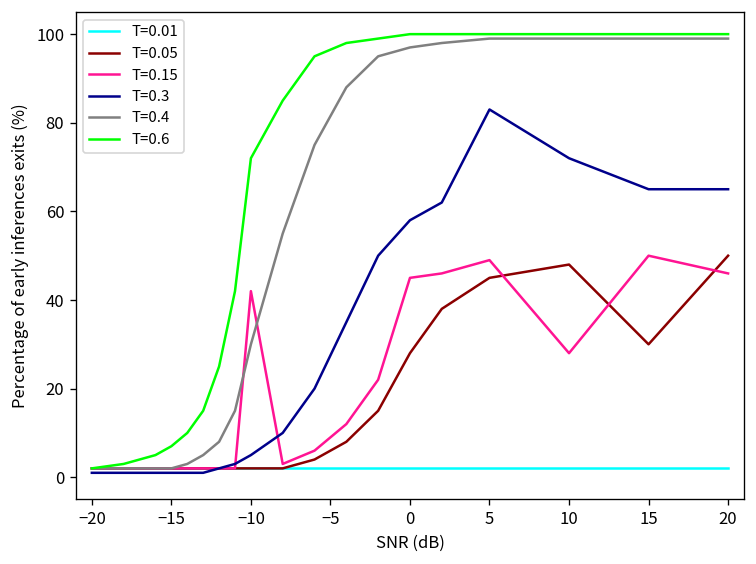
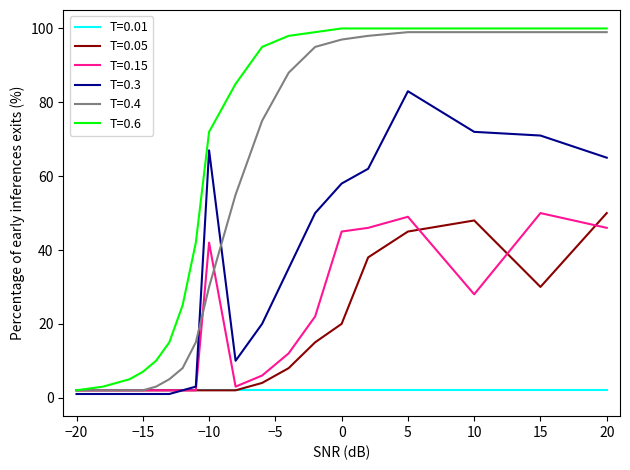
  {
    "T=0.01": {
      "0": 2,
      "5": 2,
      "10": 2,
      "15": 2,
      "20": 2
    },
    "T=0.05": {
-     "0": 28,
+     "0": 20,
      "5": 45,
      "10": 48,
      "15": 30,
      "20": 50
    },
    "T=0.15": {
      "−10": 42,
      "0": 45,
      "5": 49,
      "10": 28,
      "15": 50,
      "20": 46
    },
    "T=0.3": {
      "−20": 1,
      "−15": 1,
-     "−10": 5,
+     "−10": 67,
      "0": 58,
      "5": 83,
      "10": 72,
-     "15": 65,
+     "15": 71,
      "20": 65
    },
    "T=0.4": {
      "−10": 30,
      "0": 97,
      "5": 99,
      "10": 99,
      "15": 99,
      "20": 99
    },
    "T=0.6": {
      "−15": 7,
      "−10": 72,
      "0": 100,
      "5": 100,
      "10": 100,
      "15": 100,
      "20": 100
    }
  }
